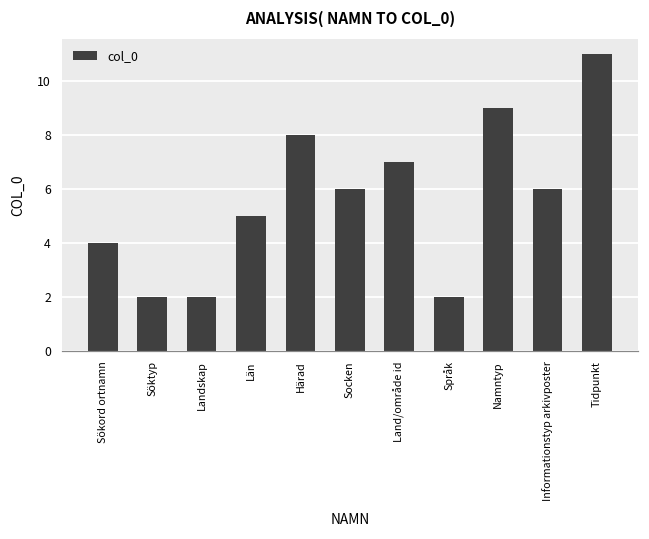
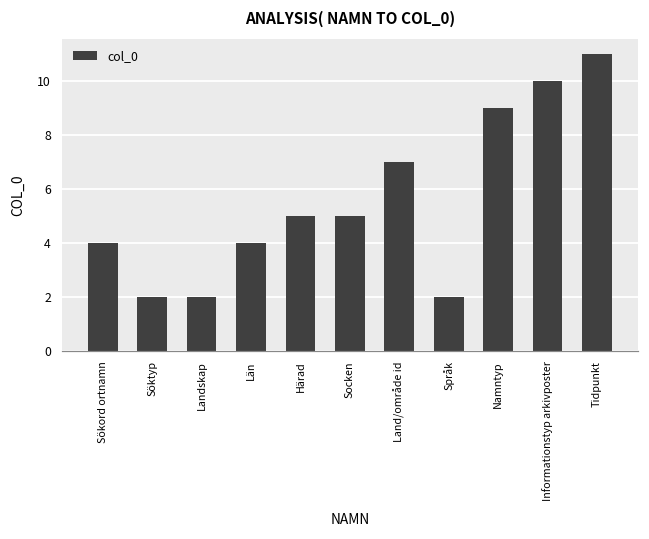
  {
    "Sökord ortnamn": 4,
    "Söktyp": 2,
    "Landskap": 2,
-   "Län": 5,
-   "Härad": 8,
-   "Socken": 6,
+   "Län": 4,
+   "Härad": 5,
+   "Socken": 5,
    "Land/område id": 7,
    "Språk": 2,
    "Namntyp": 9,
-   "Informationstyp arkivposter": 6,
+   "Informationstyp arkivposter": 10,
    "Tidpunkt": 11
  }
